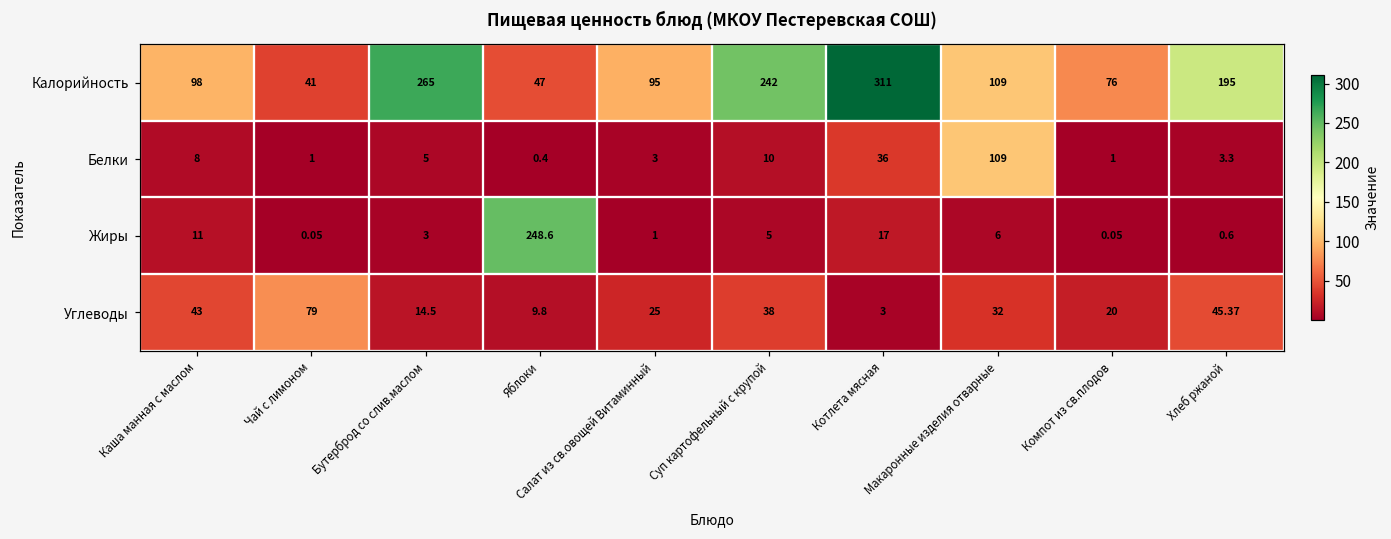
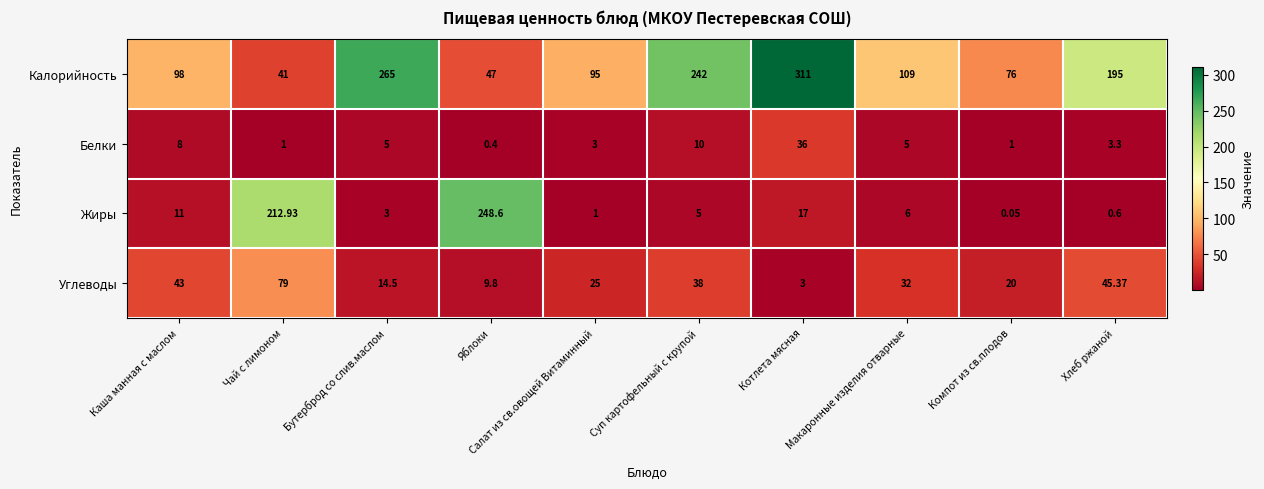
  {
    "Калорийность": {
      "Каша манная с маслом": 98,
      "Чай с лимоном": 41,
      "Бутерброд со слив.маслом": 265,
      "Яблоки": 47,
      "Салат из св.овощей Витаминный": 95,
      "Суп картофельный с крупой": 242,
      "Котлета мясная": 311,
      "Макаронные изделия отварные": 109,
      "Компот из св.плодов": 76,
      "Хлеб ржаной": 195
    },
    "Белки": {
      "Каша манная с маслом": 8,
      "Чай с лимоном": 1,
      "Бутерброд со слив.маслом": 5,
      "Яблоки": 0.4,
      "Салат из св.овощей Витаминный": 3,
      "Суп картофельный с крупой": 10,
      "Котлета мясная": 36,
-     "Макаронные изделия отварные": 109,
+     "Макаронные изделия отварные": 5,
      "Компот из св.плодов": 1,
      "Хлеб ржаной": 3.3
    },
    "Жиры": {
      "Каша манная с маслом": 11,
-     "Чай с лимоном": 0.05,
+     "Чай с лимоном": 212.93,
      "Бутерброд со слив.маслом": 3,
      "Яблоки": 248.6,
      "Салат из св.овощей Витаминный": 1,
      "Суп картофельный с крупой": 5,
      "Котлета мясная": 17,
      "Макаронные изделия отварные": 6,
      "Компот из св.плодов": 0.05,
      "Хлеб ржаной": 0.6
    },
    "Углеводы": {
      "Каша манная с маслом": 43,
      "Чай с лимоном": 79,
      "Бутерброд со слив.маслом": 14.5,
      "Яблоки": 9.8,
      "Салат из св.овощей Витаминный": 25,
      "Суп картофельный с крупой": 38,
      "Котлета мясная": 3,
      "Макаронные изделия отварные": 32,
      "Компот из св.плодов": 20,
      "Хлеб ржаной": 45.37
    }
  }
